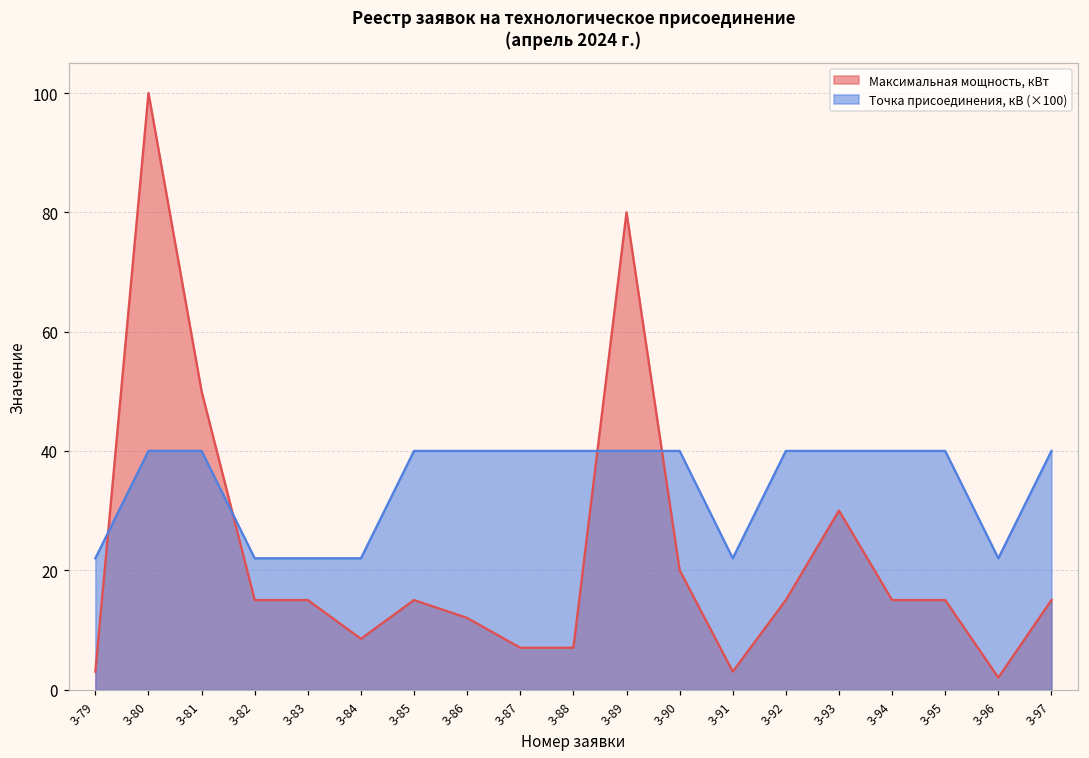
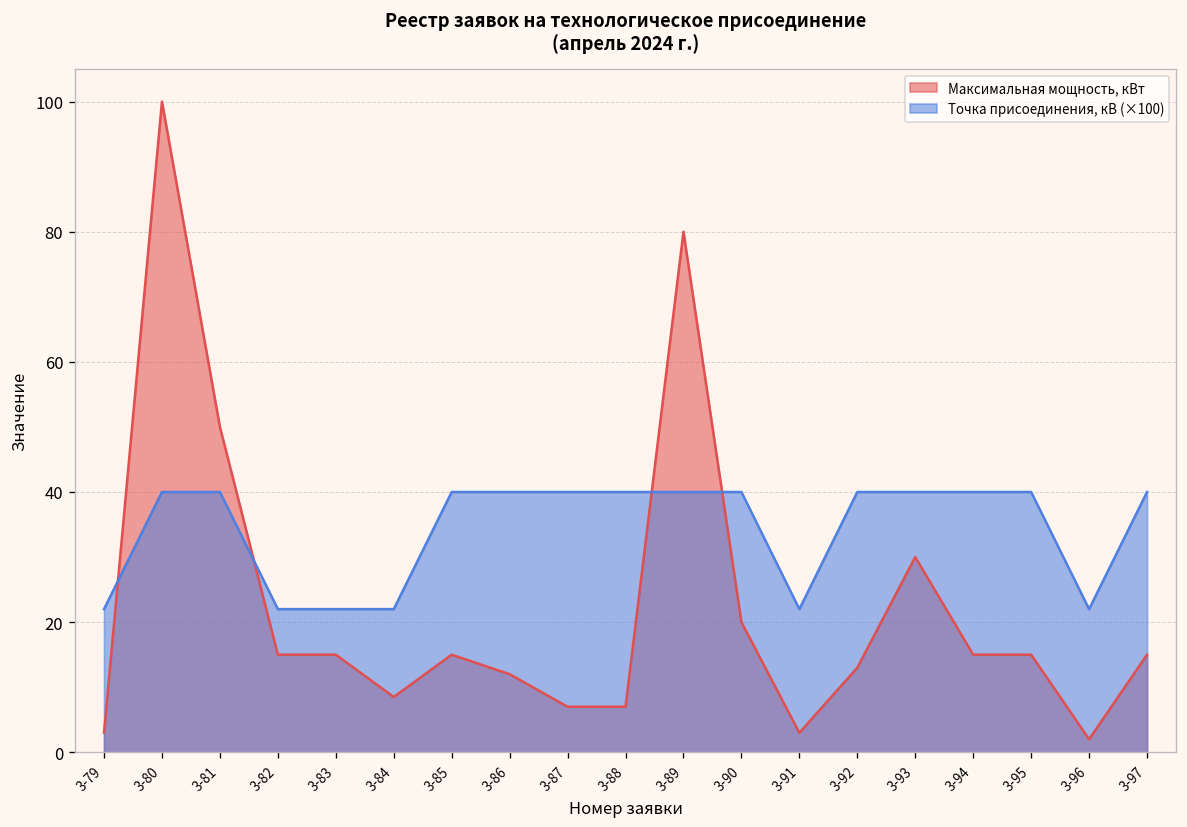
  {
    "Максимальная мощность, кВт": {
      "3-79": 3,
      "3-80": 100,
      "3-81": 50,
      "3-82": 15,
      "3-83": 15,
      "3-84": 9,
      "3-85": 15,
      "3-86": 12,
      "3-87": 7,
      "3-88": 7,
      "3-89": 80,
      "3-90": 20,
      "3-91": 3,
-     "3-92": 15,
+     "3-92": 13,
      "3-93": 30,
      "3-94": 15,
      "3-95": 15,
      "3-96": 2,
      "3-97": 15
    },
    "Точка присоединения, кВ (×100)": {
      "3-79": 22,
      "3-80": 40,
      "3-81": 40,
      "3-82": 22,
      "3-83": 22,
      "3-84": 22,
      "3-85": 40,
      "3-86": 40,
      "3-87": 40,
      "3-88": 40,
      "3-89": 40,
      "3-90": 40,
      "3-91": 22,
      "3-92": 40,
      "3-93": 40,
      "3-94": 40,
      "3-95": 40,
      "3-96": 22,
      "3-97": 40
    }
  }
